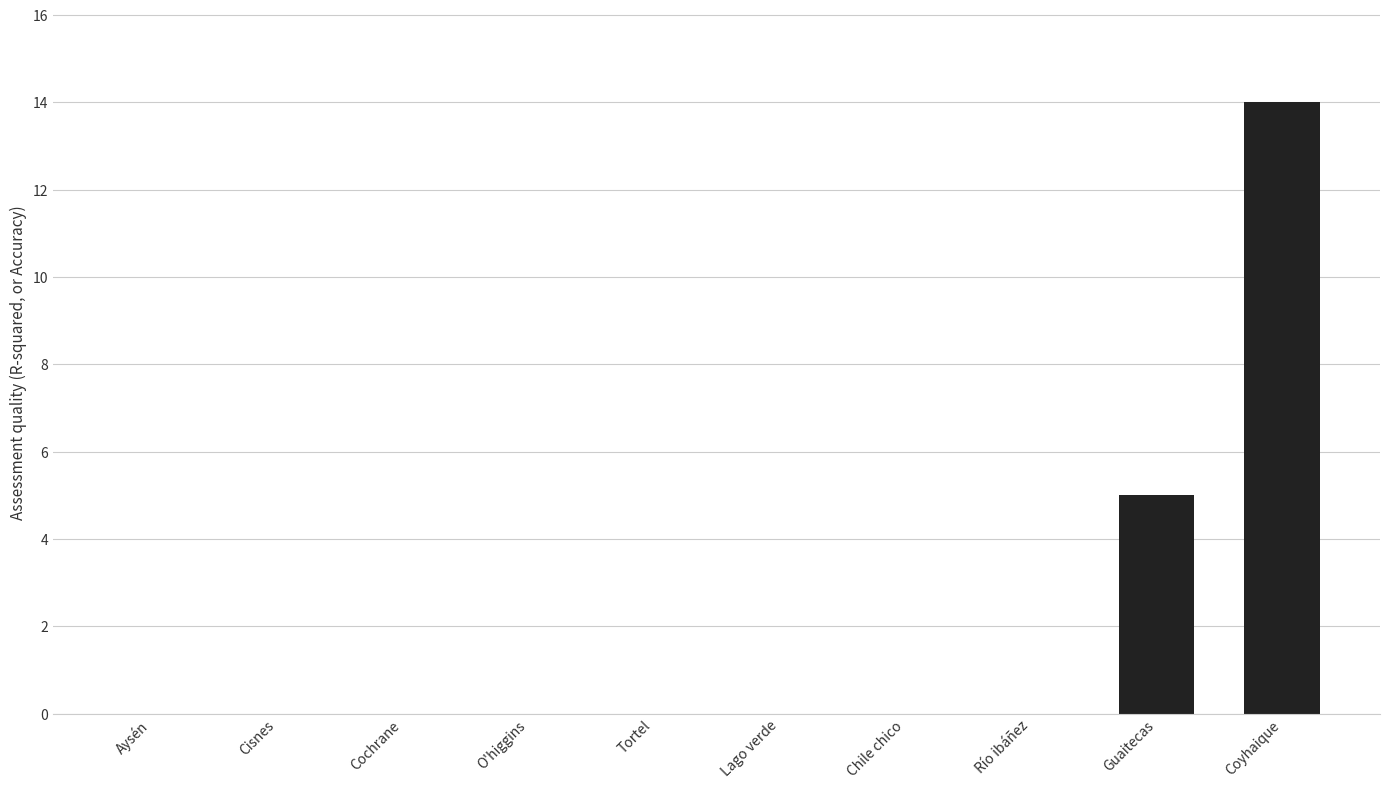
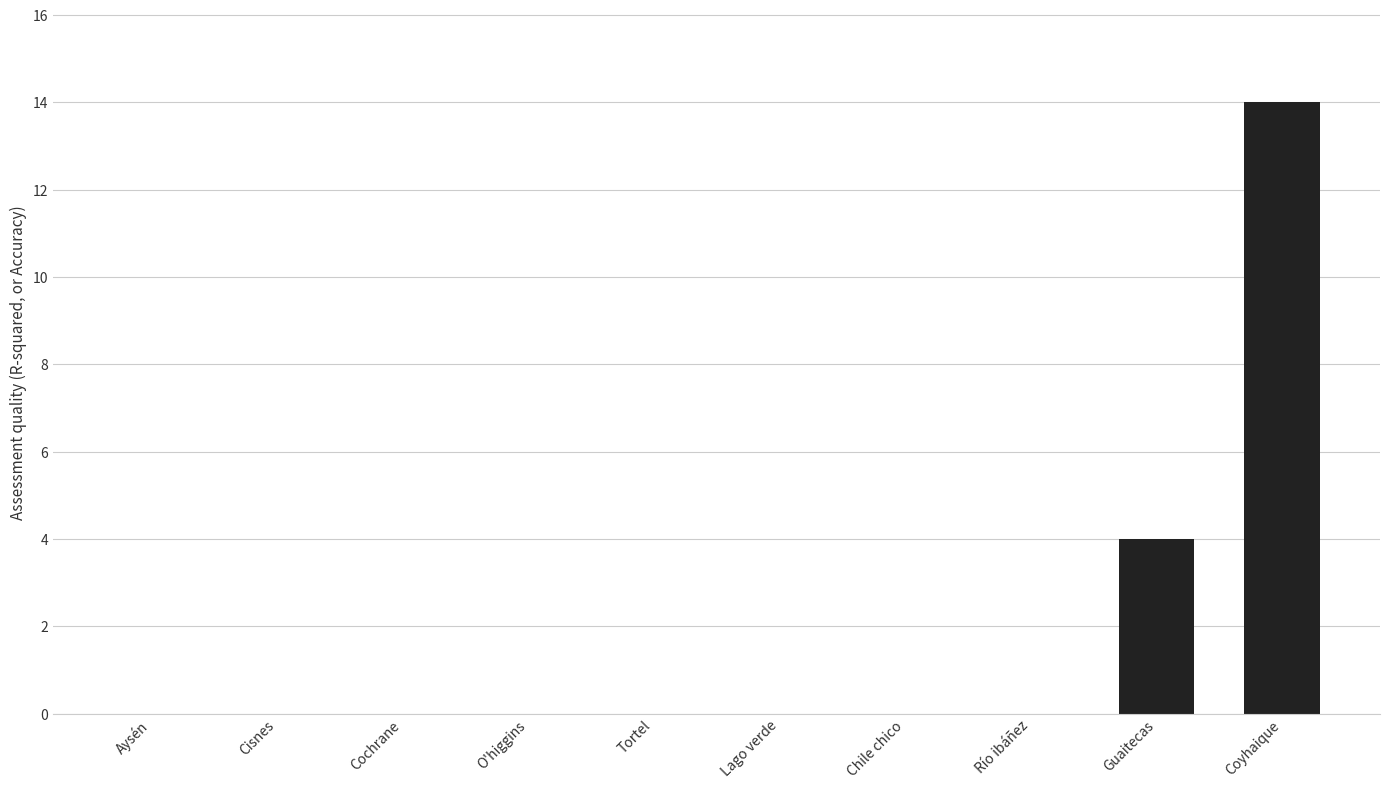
  {
    "Aysén": 0,
    "Cisnes": 0,
    "Cochrane": 0,
    "O'higgins": 0,
    "Tortel": 0,
    "Lago verde": 0,
    "Chile chico": 0,
    "Río ibáñez": 0,
-   "Guaitecas": 5,
+   "Guaitecas": 4,
    "Coyhaique": 14
  }
